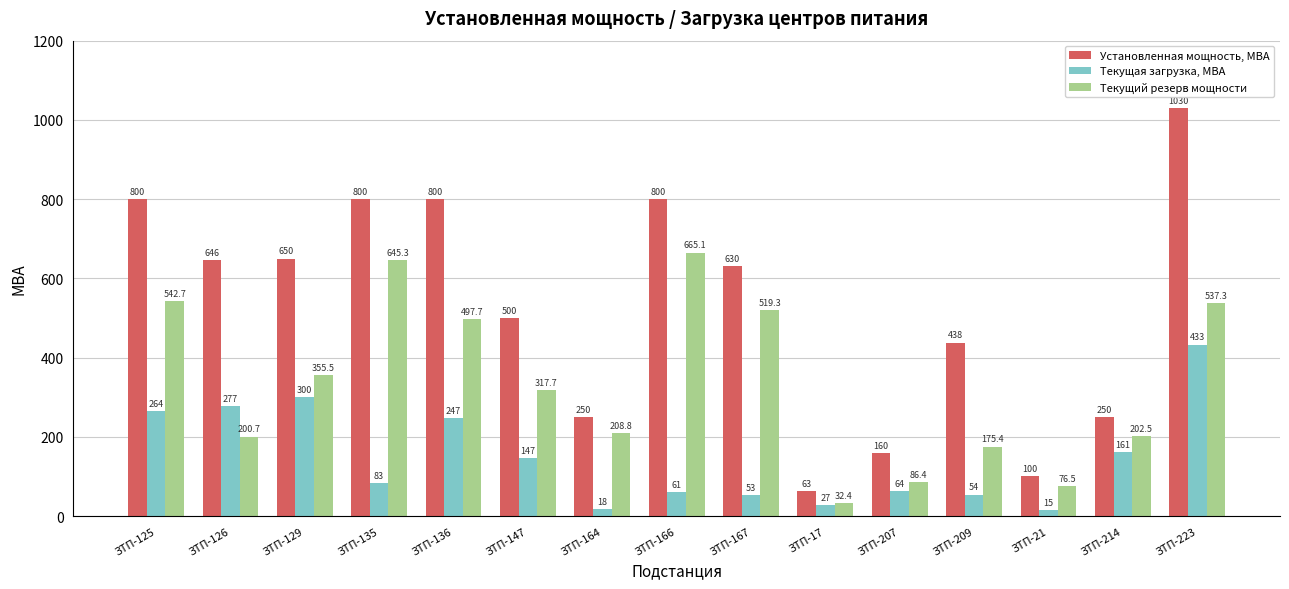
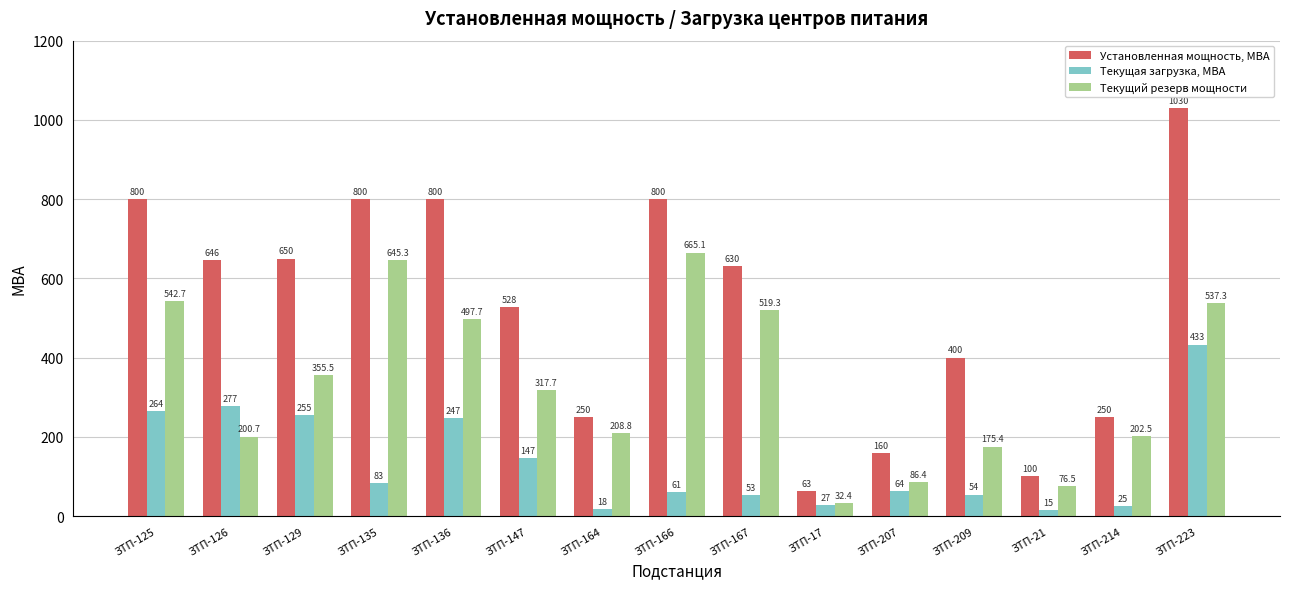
  {
    "Установленная мощность, МВА": {
      "ЗТП-125": 800,
      "ЗТП-126": 646,
      "ЗТП-129": 650,
      "ЗТП-135": 800,
      "ЗТП-136": 800,
-     "ЗТП-147": 500,
+     "ЗТП-147": 528,
      "ЗТП-164": 250,
      "ЗТП-166": 800,
      "ЗТП-167": 630,
      "ЗТП-17": 63,
      "ЗТП-207": 160,
-     "ЗТП-209": 438,
+     "ЗТП-209": 400,
      "ЗТП-21": 100,
      "ЗТП-214": 250
    },
    "Текущая загрузка, МВА": {
      "ЗТП-125": 264,
      "ЗТП-126": 277,
-     "ЗТП-129": 300,
+     "ЗТП-129": 255,
      "ЗТП-135": 83,
      "ЗТП-136": 247,
      "ЗТП-147": 147,
      "ЗТП-164": 18,
      "ЗТП-166": 61,
      "ЗТП-167": 53,
      "ЗТП-17": 27,
      "ЗТП-207": 64,
      "ЗТП-209": 54,
      "ЗТП-21": 15,
-     "ЗТП-214": 161,
+     "ЗТП-214": 25,
      "ЗТП-223": 433
    },
    "Текущий резерв мощности": {
      "ЗТП-125": 542.7,
      "ЗТП-126": 200.7,
      "ЗТП-129": 355.5,
      "ЗТП-135": 645.3,
      "ЗТП-136": 497.7,
      "ЗТП-147": 317.7,
      "ЗТП-164": 208.8,
      "ЗТП-166": 665.1,
      "ЗТП-167": 519.3,
      "ЗТП-17": 32.4,
      "ЗТП-207": 86.4,
      "ЗТП-209": 175.4,
      "ЗТП-21": 76.5,
      "ЗТП-214": 202.5,
      "ЗТП-223": 537.3
    }
  }
